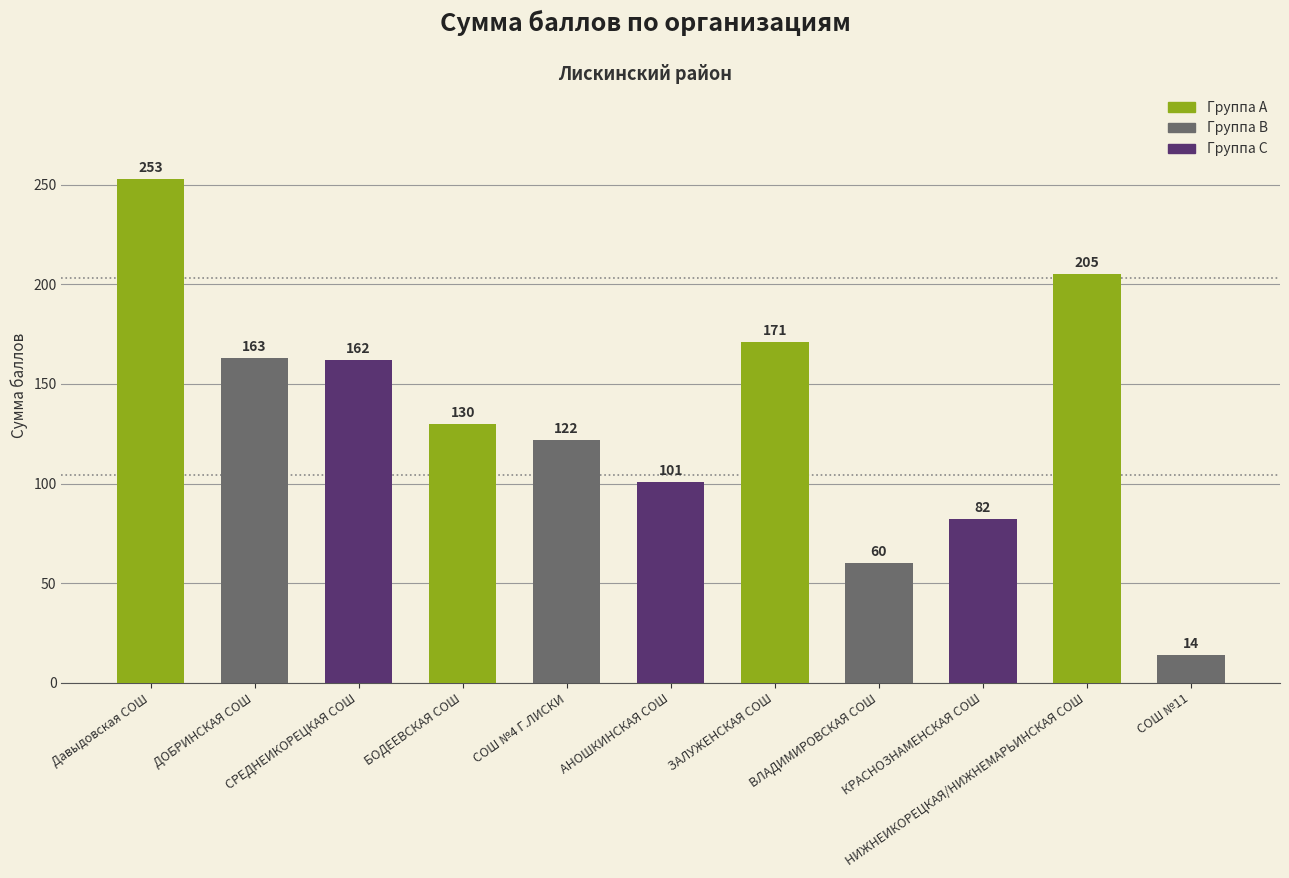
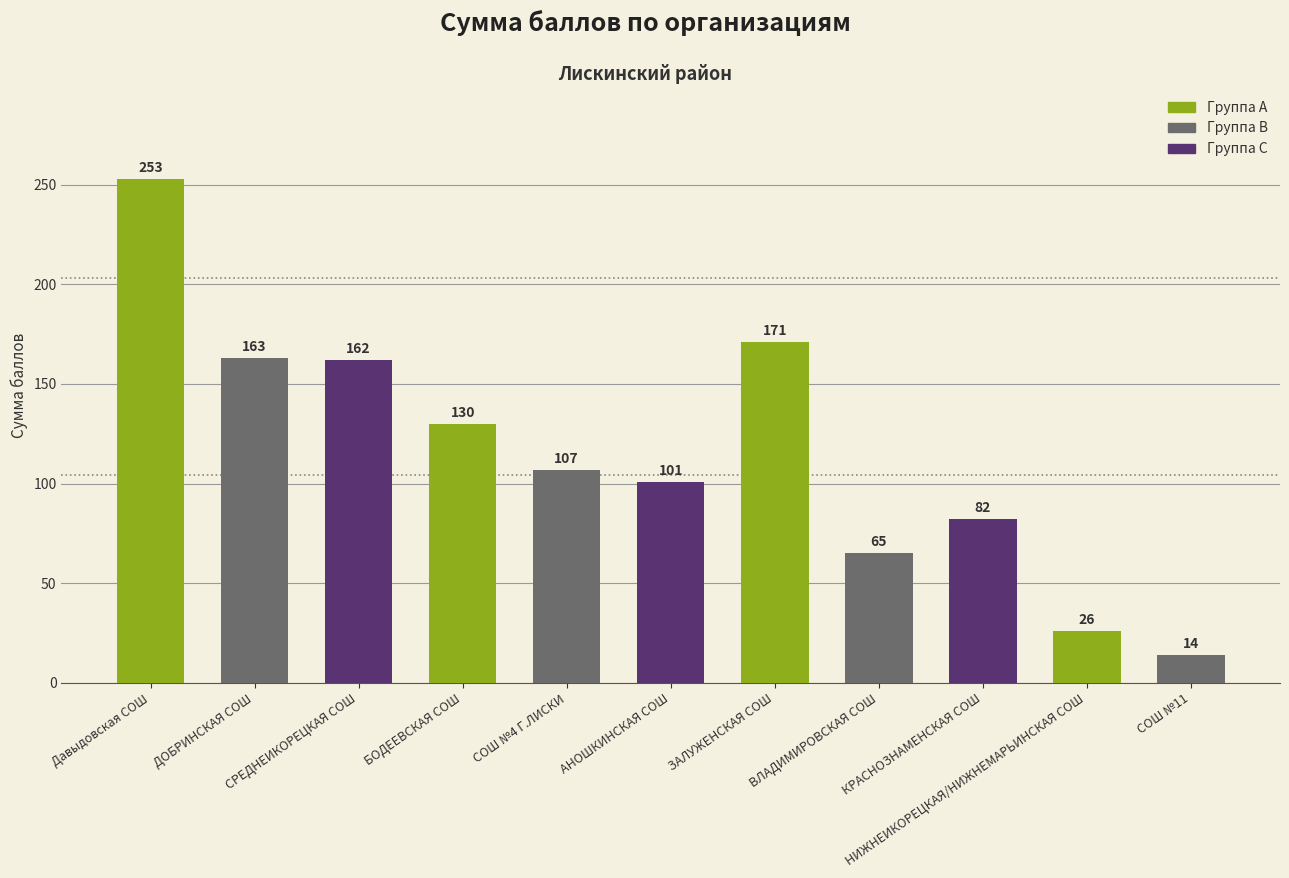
  {
    "Давыдовская СОШ": 253,
    "ДОБРИНСКАЯ СОШ": 163,
    "СРЕДНЕИКОРЕЦКАЯ СОШ": 162,
    "БОДЕЕВСКАЯ СОШ": 130,
-   "СОШ №4 Г.ЛИСКИ": 122,
+   "СОШ №4 Г.ЛИСКИ": 107,
    "АНОШКИНСКАЯ СОШ": 101,
    "ЗАЛУЖЕНСКАЯ СОШ": 171,
-   "ВЛАДИМИРОВСКАЯ СОШ": 60,
+   "ВЛАДИМИРОВСКАЯ СОШ": 65,
    "КРАСНОЗНАМЕНСКАЯ СОШ": 82,
-   "НИЖНЕИКОРЕЦКАЯ/НИЖНЕМАРЬИНСКАЯ СОШ": 205,
+   "НИЖНЕИКОРЕЦКАЯ/НИЖНЕМАРЬИНСКАЯ СОШ": 26,
    "СОШ №11": 14
  }
